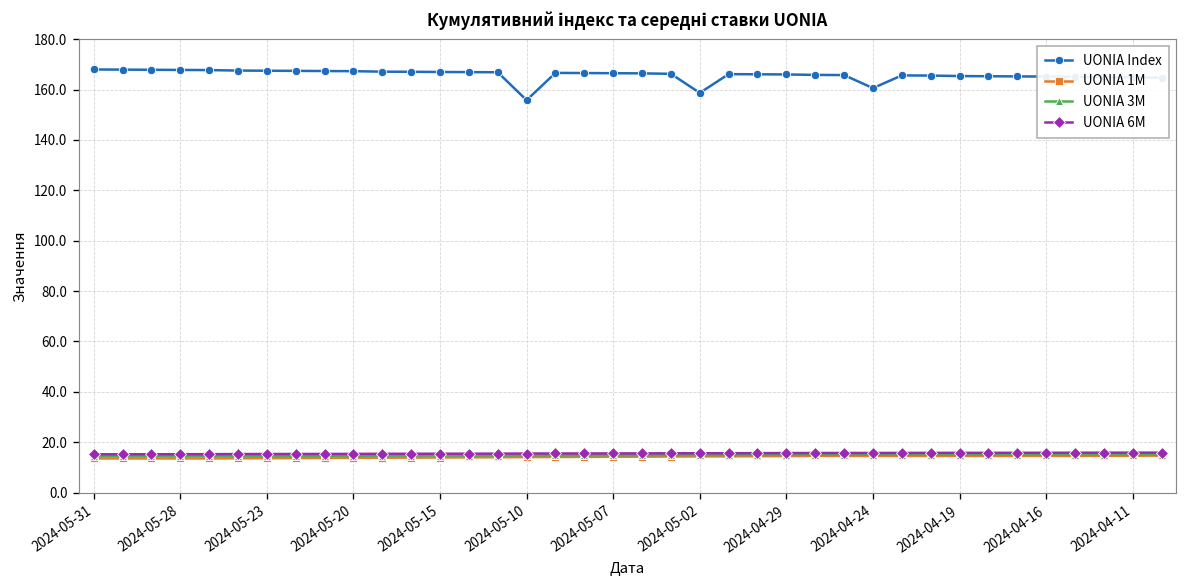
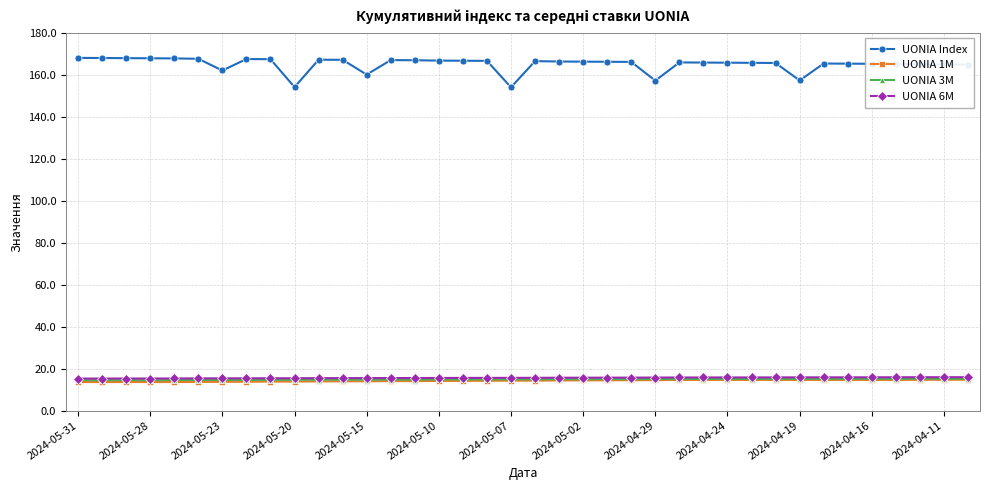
  {
    "UONIA Index": {
      "2024-05-31": 168,
      "2024-05-28": 168,
-     "2024-05-23": 167,
-     "2024-05-20": 167,
-     "2024-05-15": 167,
-     "2024-05-10": 156,
-     "2024-05-07": 166,
-     "2024-05-02": 159,
-     "2024-04-29": 166,
-     "2024-04-24": 161,
-     "2024-04-19": 165
+     "2024-05-23": 162,
+     "2024-05-20": 154,
+     "2024-05-15": 160,
+     "2024-05-10": 167,
+     "2024-05-07": 154,
+     "2024-05-02": 166,
+     "2024-04-29": 157,
+     "2024-04-24": 166,
+     "2024-04-19": 157
    }
  }
